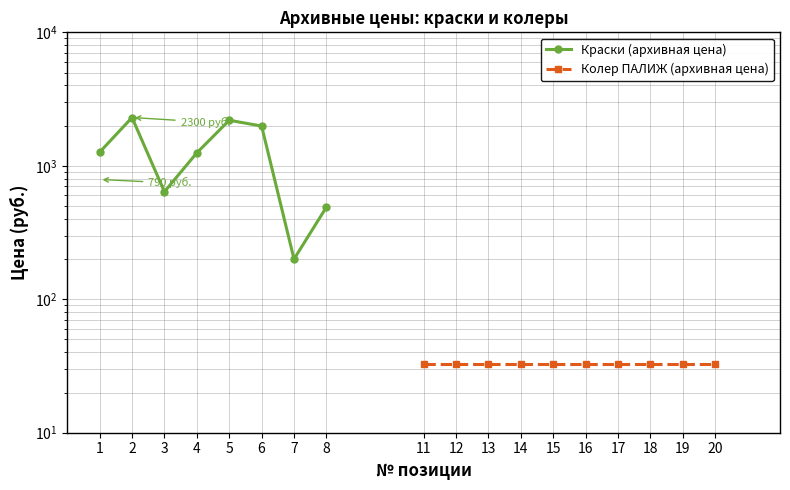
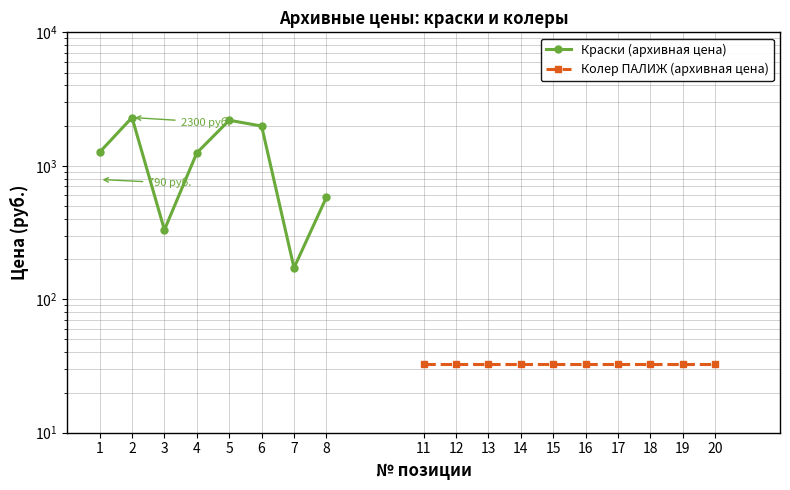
  {
    "Краски (архивная цена)": {
      "1": 1300,
      "2": 2300,
-     "3": 600,
+     "3": 330,
      "4": 1300,
      "6": 2000,
-     "7": 200,
-     "8": 490
+     "7": 170,
+     "8": 600
    },
    "Колер ПАЛИЖ (архивная цена)": {
      "11": 33,
      "12": 33,
      "13": 33,
      "14": 33,
      "15": 33,
      "16": 33,
      "17": 33,
      "18": 33,
      "19": 33,
      "20": 33
    }
  }
